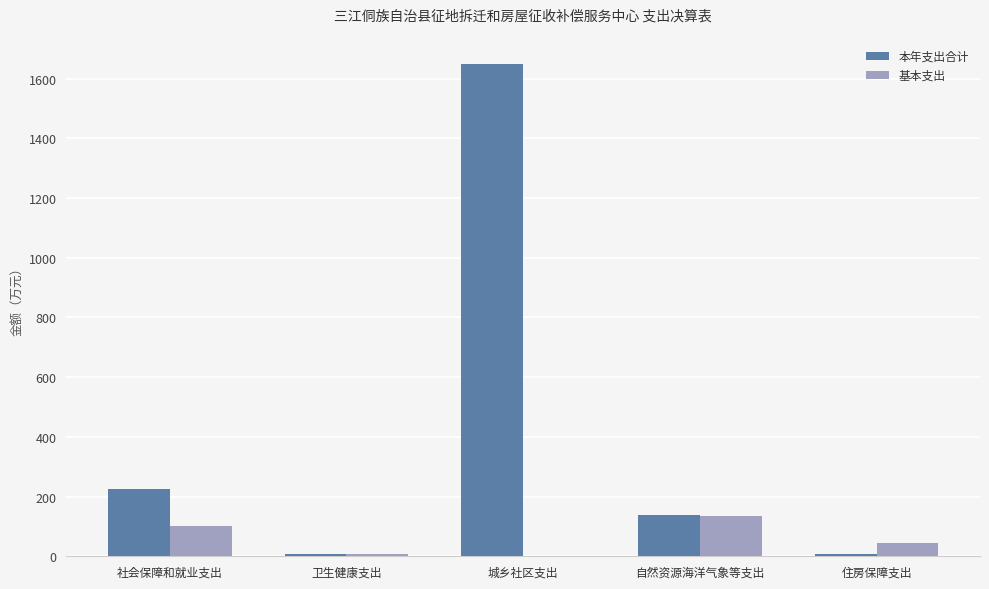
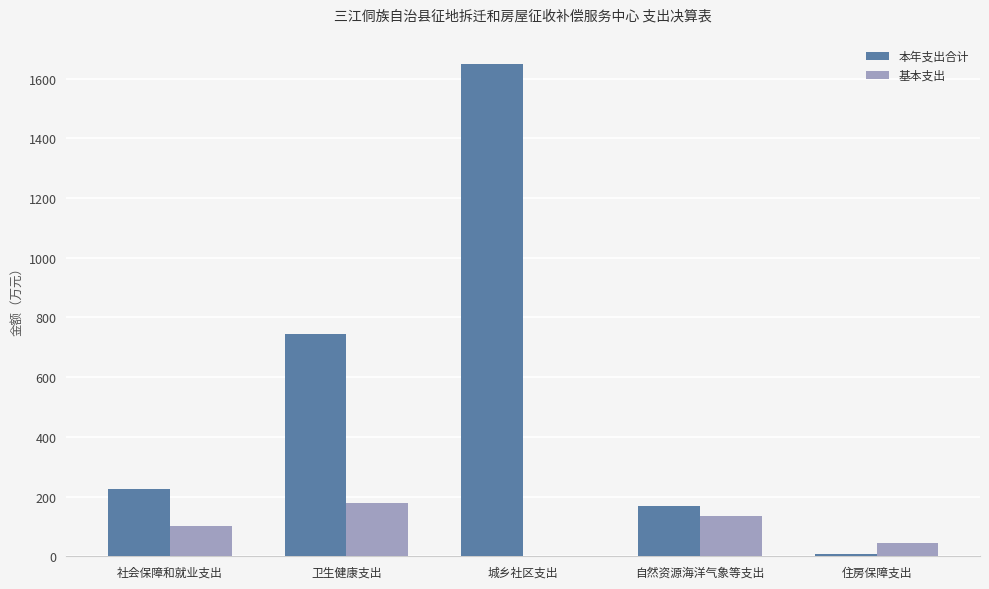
  {
    "本年支出合计": {
      "社会保障和就业支出": 220,
-     "卫生健康支出": 10,
+     "卫生健康支出": 750,
      "城乡社区支出": 1650,
-     "自然资源海洋气象等支出": 140
+     "自然资源海洋气象等支出": 170
    },
    "基本支出": {
      "社会保障和就业支出": 100,
-     "卫生健康支出": 10,
+     "卫生健康支出": 180,
      "城乡社区支出": 0,
      "自然资源海洋气象等支出": 140,
      "住房保障支出": 40
    }
  }
